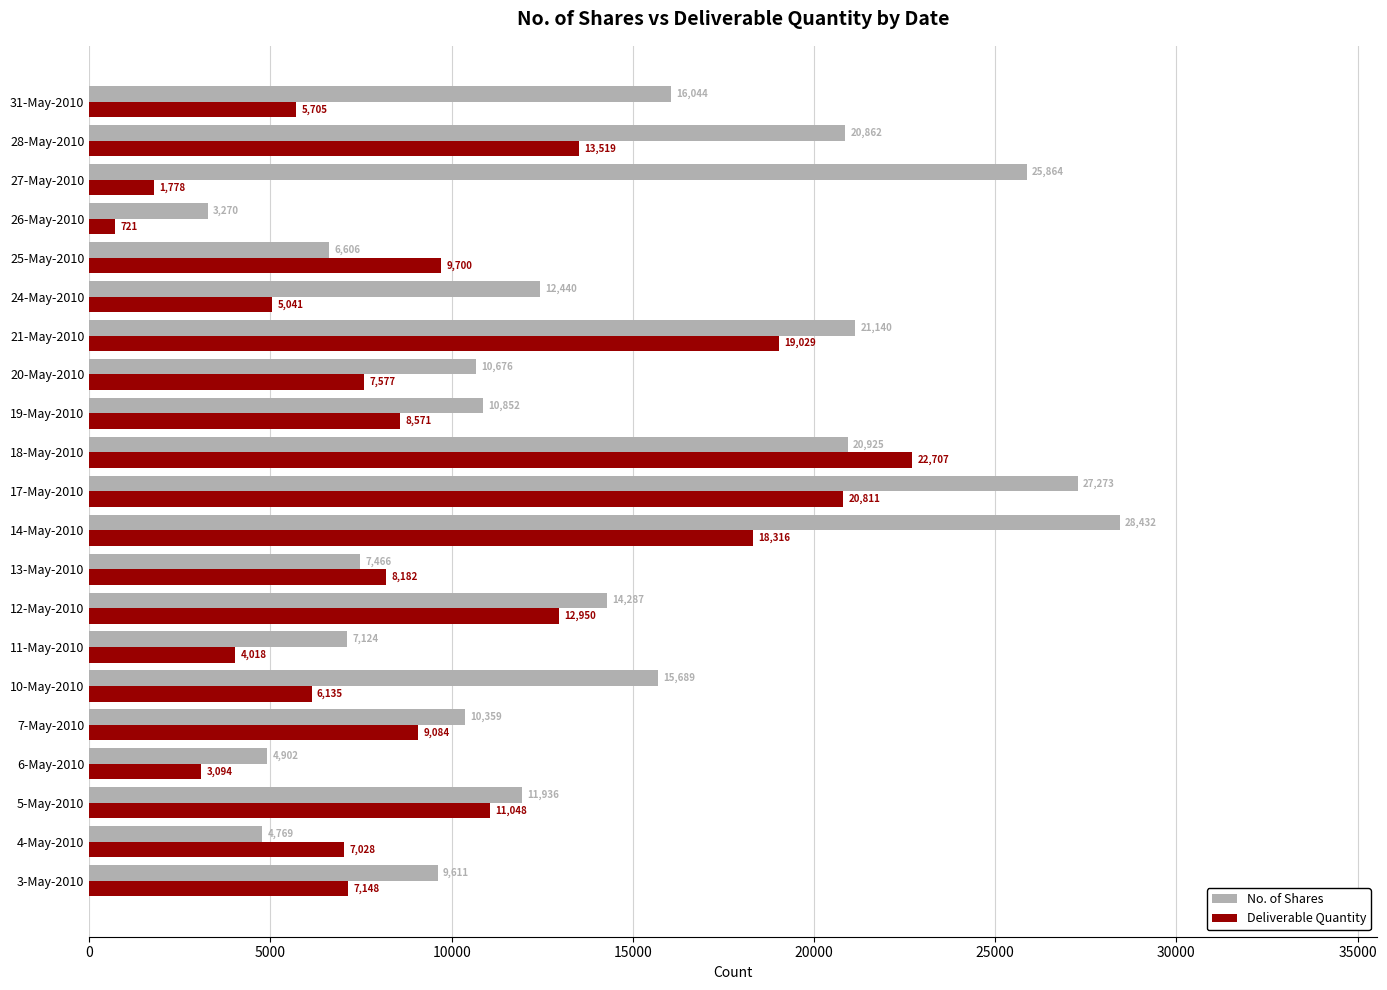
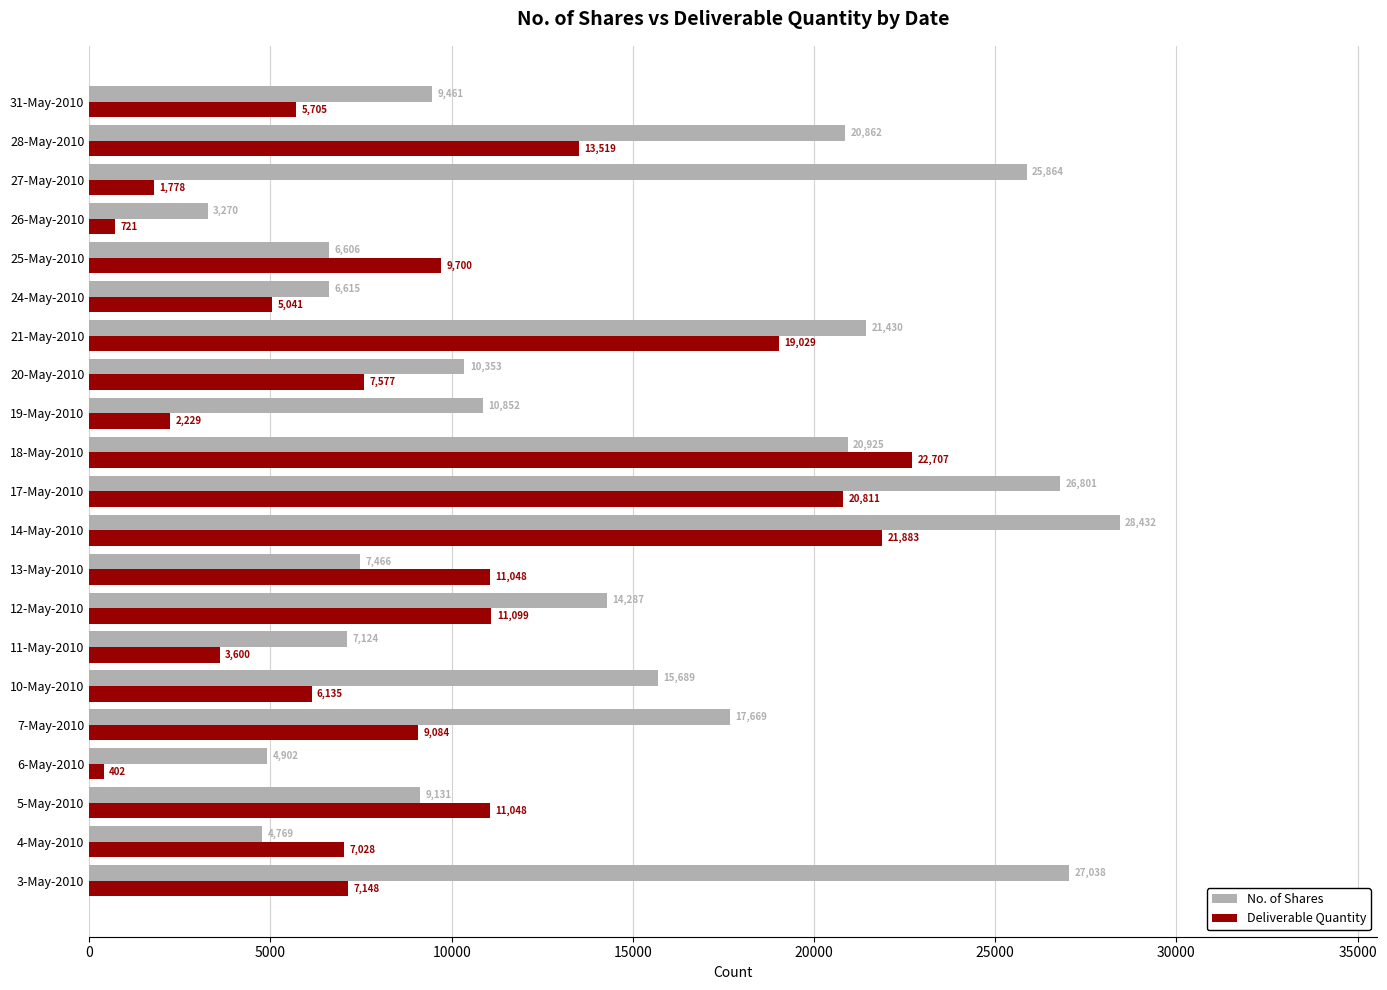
  {
    "No. of Shares": {
-     "31-May-2010": "16,044",
+     "31-May-2010": "9,461",
      "28-May-2010": "20,862",
      "27-May-2010": "25,864",
      "26-May-2010": "3,270",
      "25-May-2010": "6,606",
-     "24-May-2010": "12,440",
-     "21-May-2010": "21,140",
-     "20-May-2010": "10,676",
+     "24-May-2010": "6,615",
+     "21-May-2010": "21,430",
+     "20-May-2010": "10,353",
      "19-May-2010": "10,852",
      "18-May-2010": "20,925",
-     "17-May-2010": "27,273",
+     "17-May-2010": "26,801",
      "14-May-2010": "28,432",
      "13-May-2010": "7,466",
      "12-May-2010": "14,287",
      "11-May-2010": "7,124",
      "10-May-2010": "15,689",
-     "7-May-2010": "10,359",
+     "7-May-2010": "17,669",
      "6-May-2010": "4,902",
-     "5-May-2010": "11,936",
+     "5-May-2010": "9,131",
      "4-May-2010": "4,769",
-     "3-May-2010": "9,611"
+     "3-May-2010": "27,038"
    },
    "Deliverable Quantity": {
      "31-May-2010": "5,705",
      "28-May-2010": "13,519",
      "27-May-2010": "1,778",
      "26-May-2010": "721",
      "25-May-2010": "9,700",
      "24-May-2010": "5,041",
      "21-May-2010": "19,029",
      "20-May-2010": "7,577",
-     "19-May-2010": "8,571",
+     "19-May-2010": "2,229",
      "18-May-2010": "22,707",
      "17-May-2010": "20,811",
-     "14-May-2010": "18,316",
-     "13-May-2010": "8,182",
-     "12-May-2010": "12,950",
-     "11-May-2010": "4,018",
+     "14-May-2010": "21,883",
+     "13-May-2010": "11,048",
+     "12-May-2010": "11,099",
+     "11-May-2010": "3,600",
      "10-May-2010": "6,135",
      "7-May-2010": "9,084",
-     "6-May-2010": "3,094",
+     "6-May-2010": "402",
      "5-May-2010": "11,048",
      "4-May-2010": "7,028",
      "3-May-2010": "7,148"
    }
  }
